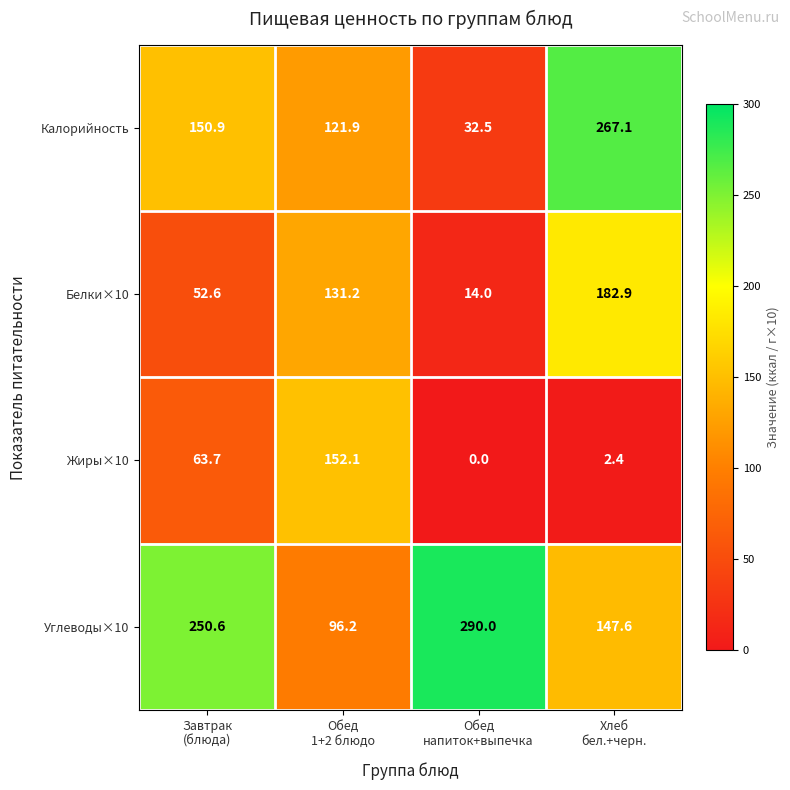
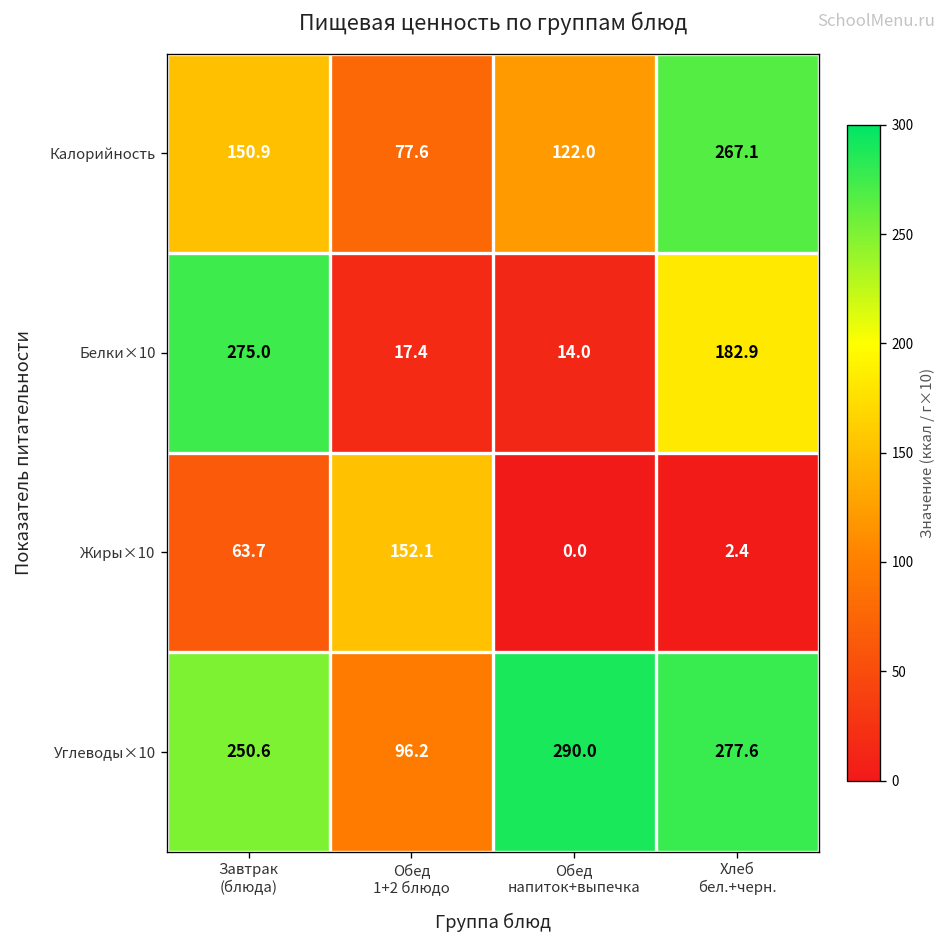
  {
    "Калорийность": {
      "Завтрак (блюда)": 150.9,
-     "Обед 1+2 блюдо": 121.9,
-     "Обед напиток+выпечка": 32.5,
+     "Обед 1+2 блюдо": 77.6,
+     "Обед напиток+выпечка": 122.0,
      "Хлеб бел.+черн.": 267.1
    },
    "Белки×10": {
-     "Завтрак (блюда)": 52.6,
-     "Обед 1+2 блюдо": 131.2,
+     "Завтрак (блюда)": 275.0,
+     "Обед 1+2 блюдо": 17.4,
      "Обед напиток+выпечка": 14.0,
      "Хлеб бел.+черн.": 182.9
    },
    "Жиры×10": {
      "Завтрак (блюда)": 63.7,
      "Обед 1+2 блюдо": 152.1,
      "Обед напиток+выпечка": 0.0,
      "Хлеб бел.+черн.": 2.4
    },
    "Углеводы×10": {
      "Завтрак (блюда)": 250.6,
      "Обед 1+2 блюдо": 96.2,
      "Обед напиток+выпечка": 290.0,
-     "Хлеб бел.+черн.": 147.6
+     "Хлеб бел.+черн.": 277.6
    }
  }
